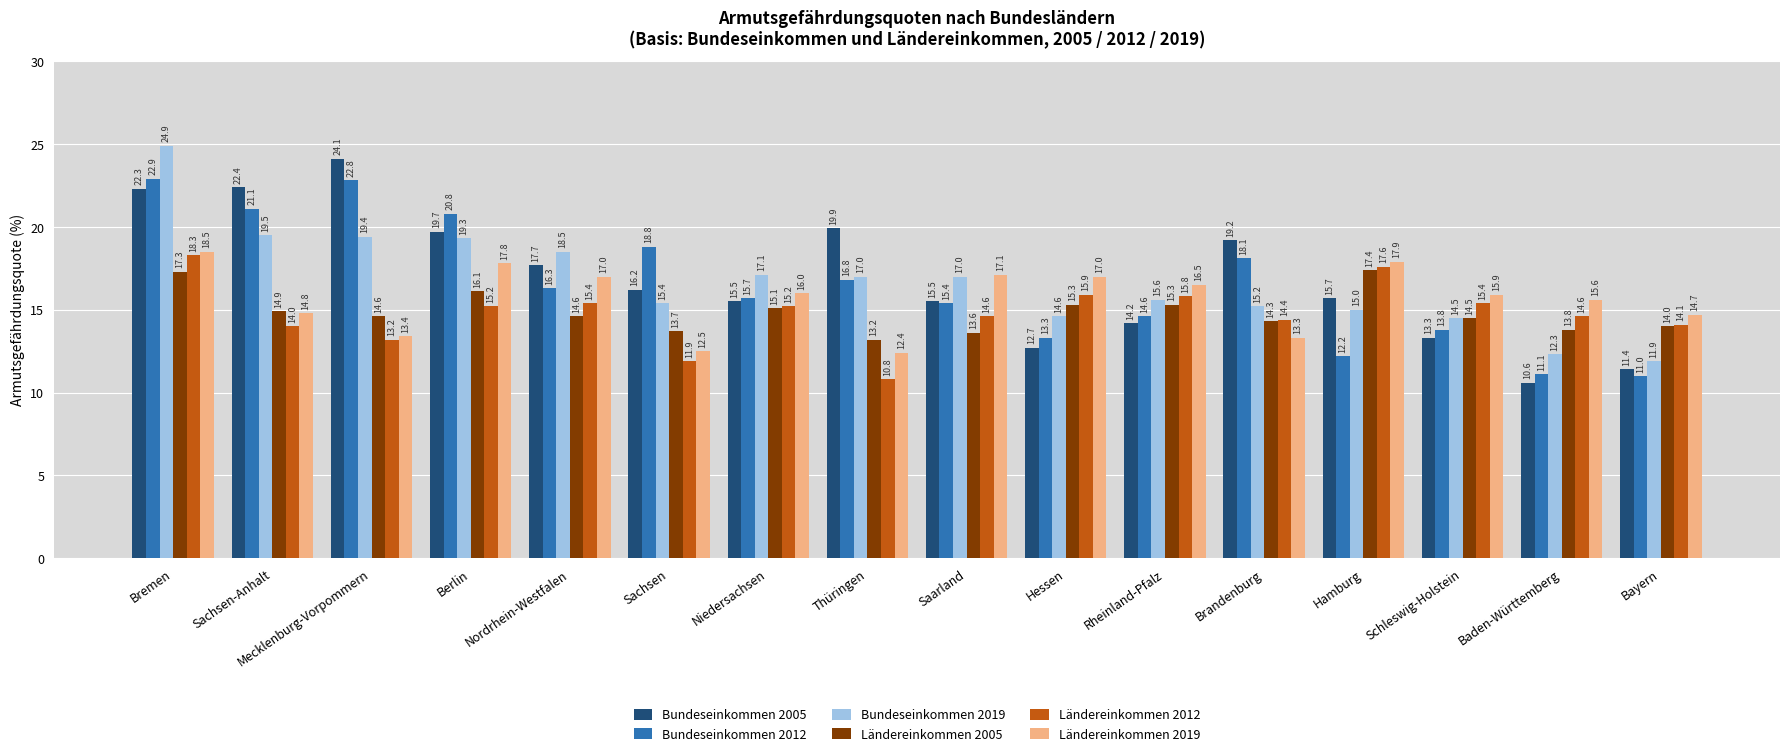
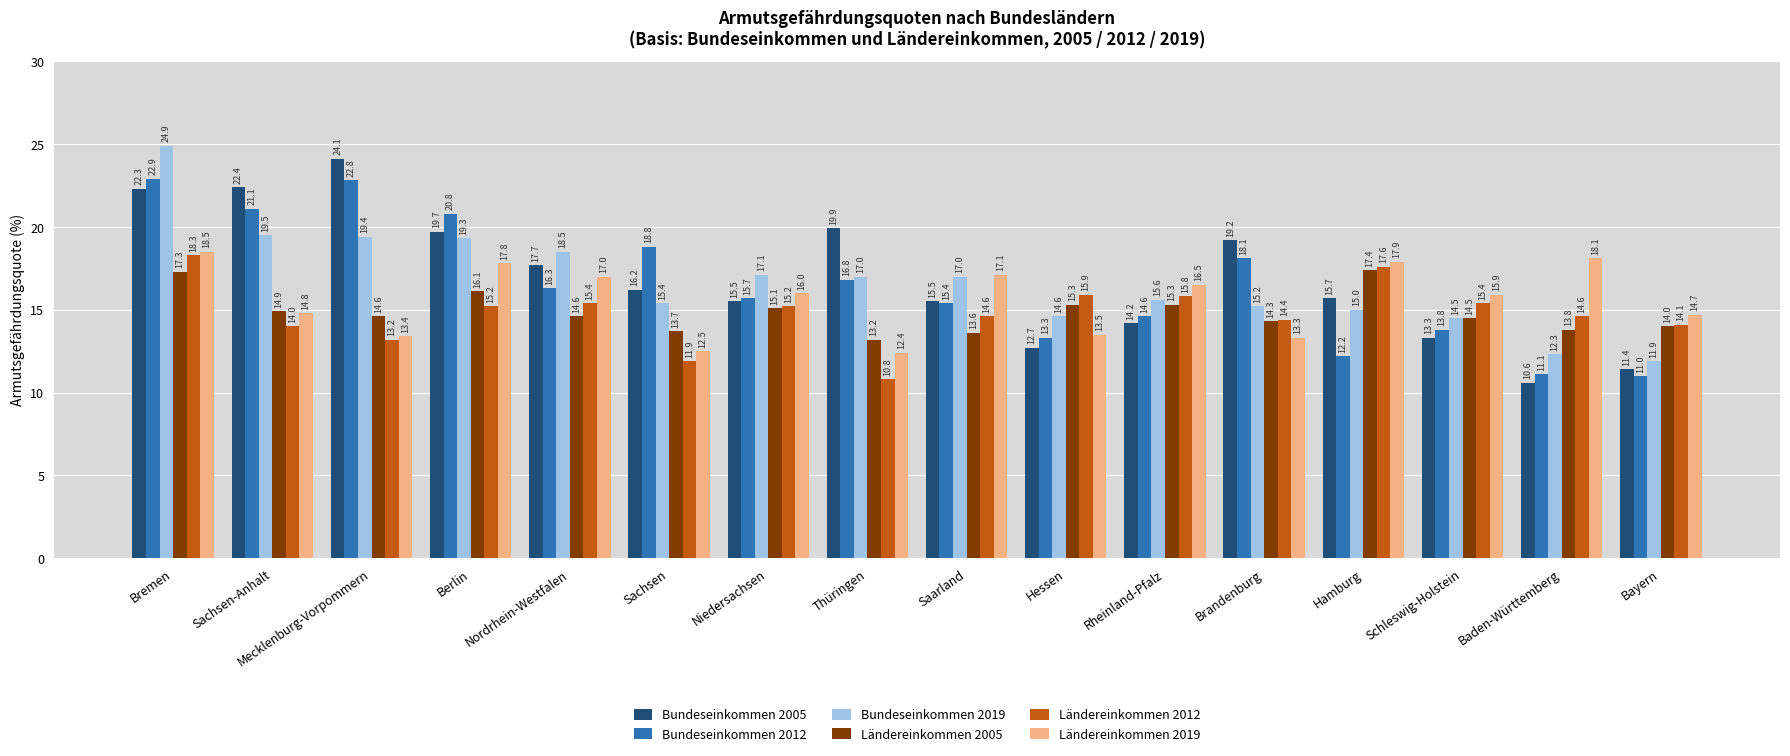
  {
    "Bundeseinkommen 2005": {
      "Bremen": 22.3,
      "Sachsen-Anhalt": 22.4,
      "Mecklenburg-Vorpommern": 24.1,
      "Berlin": 19.7,
      "Nordrhein-Westfalen": 17.7,
      "Sachsen": 16.2,
      "Niedersachsen": 15.5,
      "Thüringen": 19.9,
      "Saarland": 15.5,
      "Hessen": 12.7,
      "Rheinland-Pfalz": 14.2,
      "Brandenburg": 19.2,
      "Hamburg": 15.7,
      "Schleswig-Holstein": 13.3,
      "Baden-Württemberg": 10.6,
      "Bayern": 11.4
    },
    "Bundeseinkommen 2012": {
      "Bremen": 22.9,
      "Sachsen-Anhalt": 21.1,
      "Mecklenburg-Vorpommern": 22.8,
      "Berlin": 20.8,
      "Nordrhein-Westfalen": 16.3,
      "Sachsen": 18.8,
      "Niedersachsen": 15.7,
      "Thüringen": 16.8,
      "Saarland": 15.4,
      "Hessen": 13.3,
      "Rheinland-Pfalz": 14.6,
      "Brandenburg": 18.1,
      "Hamburg": 12.2,
      "Schleswig-Holstein": 13.8,
      "Baden-Württemberg": 11.1,
      "Bayern": 11.0
    },
    "Bundeseinkommen 2019": {
      "Bremen": 24.9,
      "Sachsen-Anhalt": 19.5,
      "Mecklenburg-Vorpommern": 19.4,
      "Berlin": 19.3,
      "Nordrhein-Westfalen": 18.5,
      "Sachsen": 15.4,
      "Niedersachsen": 17.1,
      "Thüringen": 17.0,
      "Saarland": 17.0,
      "Hessen": 14.6,
      "Rheinland-Pfalz": 15.6,
      "Brandenburg": 15.2,
      "Hamburg": 15.0,
      "Schleswig-Holstein": 14.5,
      "Baden-Württemberg": 12.3,
      "Bayern": 11.9
    },
    "Ländereinkommen 2005": {
      "Bremen": 17.3,
      "Sachsen-Anhalt": 14.9,
      "Mecklenburg-Vorpommern": 14.6,
      "Berlin": 16.1,
      "Nordrhein-Westfalen": 14.6,
      "Sachsen": 13.7,
      "Niedersachsen": 15.1,
      "Thüringen": 13.2,
      "Saarland": 13.6,
      "Hessen": 15.3,
      "Rheinland-Pfalz": 15.3,
      "Brandenburg": 14.3,
      "Hamburg": 17.4,
      "Schleswig-Holstein": 14.5,
      "Baden-Württemberg": 13.8,
      "Bayern": 14.0
    },
    "Ländereinkommen 2012": {
      "Bremen": 18.3,
      "Sachsen-Anhalt": 14.0,
      "Mecklenburg-Vorpommern": 13.2,
      "Berlin": 15.2,
      "Nordrhein-Westfalen": 15.4,
      "Sachsen": 11.9,
      "Niedersachsen": 15.2,
      "Thüringen": 10.8,
      "Saarland": 14.6,
      "Hessen": 15.9,
      "Rheinland-Pfalz": 15.8,
      "Brandenburg": 14.4,
      "Hamburg": 17.6,
      "Schleswig-Holstein": 15.4,
      "Baden-Württemberg": 14.6,
      "Bayern": 14.1
    },
    "Ländereinkommen 2019": {
      "Bremen": 18.5,
      "Sachsen-Anhalt": 14.8,
      "Mecklenburg-Vorpommern": 13.4,
      "Berlin": 17.8,
      "Nordrhein-Westfalen": 17.0,
      "Sachsen": 12.5,
      "Niedersachsen": 16.0,
      "Thüringen": 12.4,
      "Saarland": 17.1,
-     "Hessen": 17.0,
+     "Hessen": 13.5,
      "Rheinland-Pfalz": 16.5,
      "Brandenburg": 13.3,
      "Hamburg": 17.9,
      "Schleswig-Holstein": 15.9,
-     "Baden-Württemberg": 15.6,
+     "Baden-Württemberg": 18.1,
      "Bayern": 14.7
    }
  }
